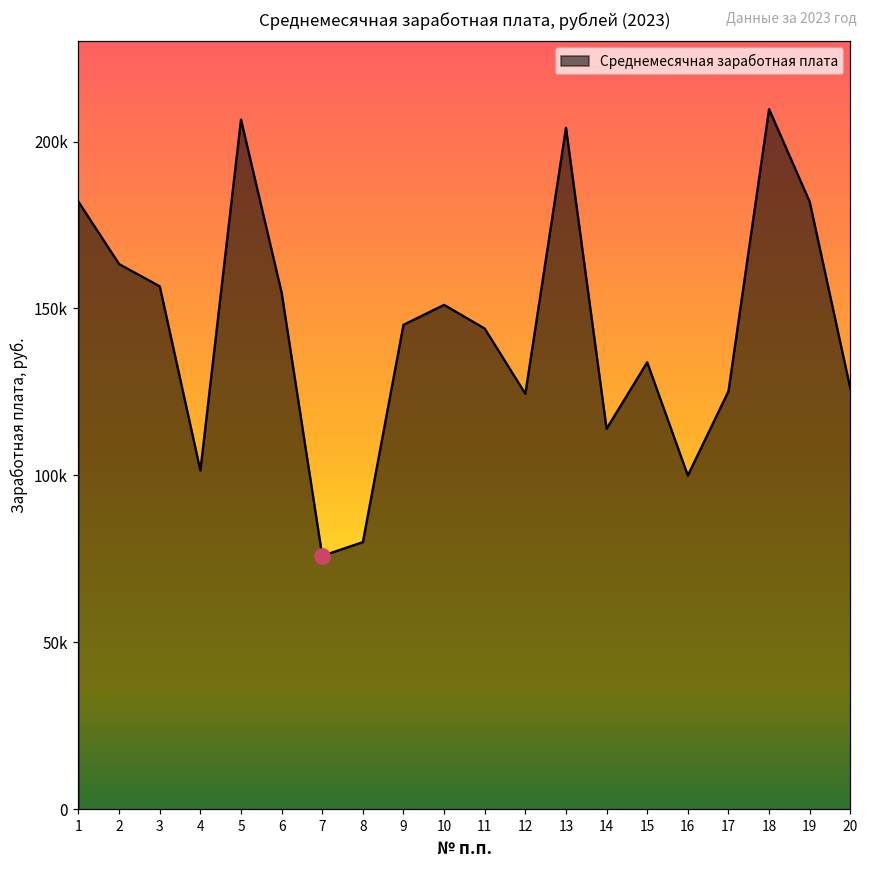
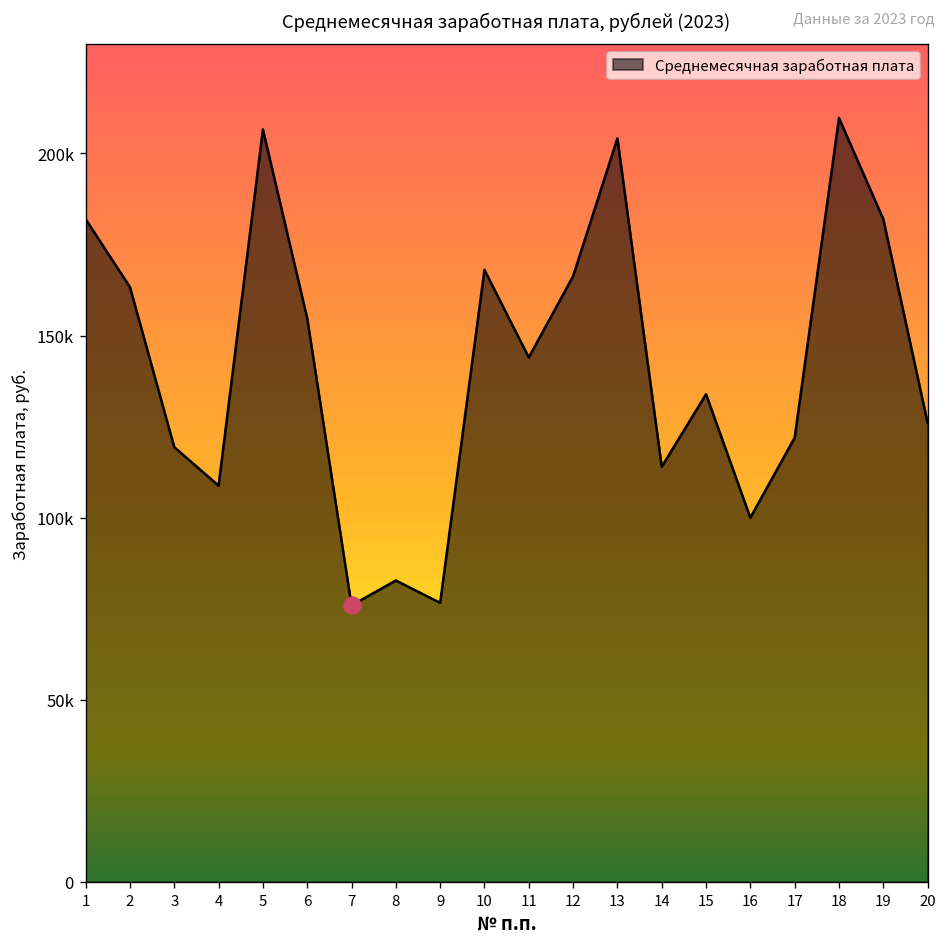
  {
    "Среднемесячная заработная плата": {
      "1": 182000,
      "2": 163000,
-     "3": 157000,
-     "4": 101000,
+     "3": 119000,
+     "4": 109000,
      "5": 207000,
      "6": 155000,
-     "8": 80000,
-     "9": 145000,
-     "10": 151000,
+     "8": 83000,
+     "9": 77000,
+     "10": 168000,
      "11": 144000,
-     "12": 124000,
+     "12": 166000,
      "13": 204000,
      "14": 114000,
      "15": 134000,
      "16": 100000,
-     "17": 125000,
+     "17": 122000,
      "18": 210000,
      "19": 182000,
      "20": 126000
    }
  }
